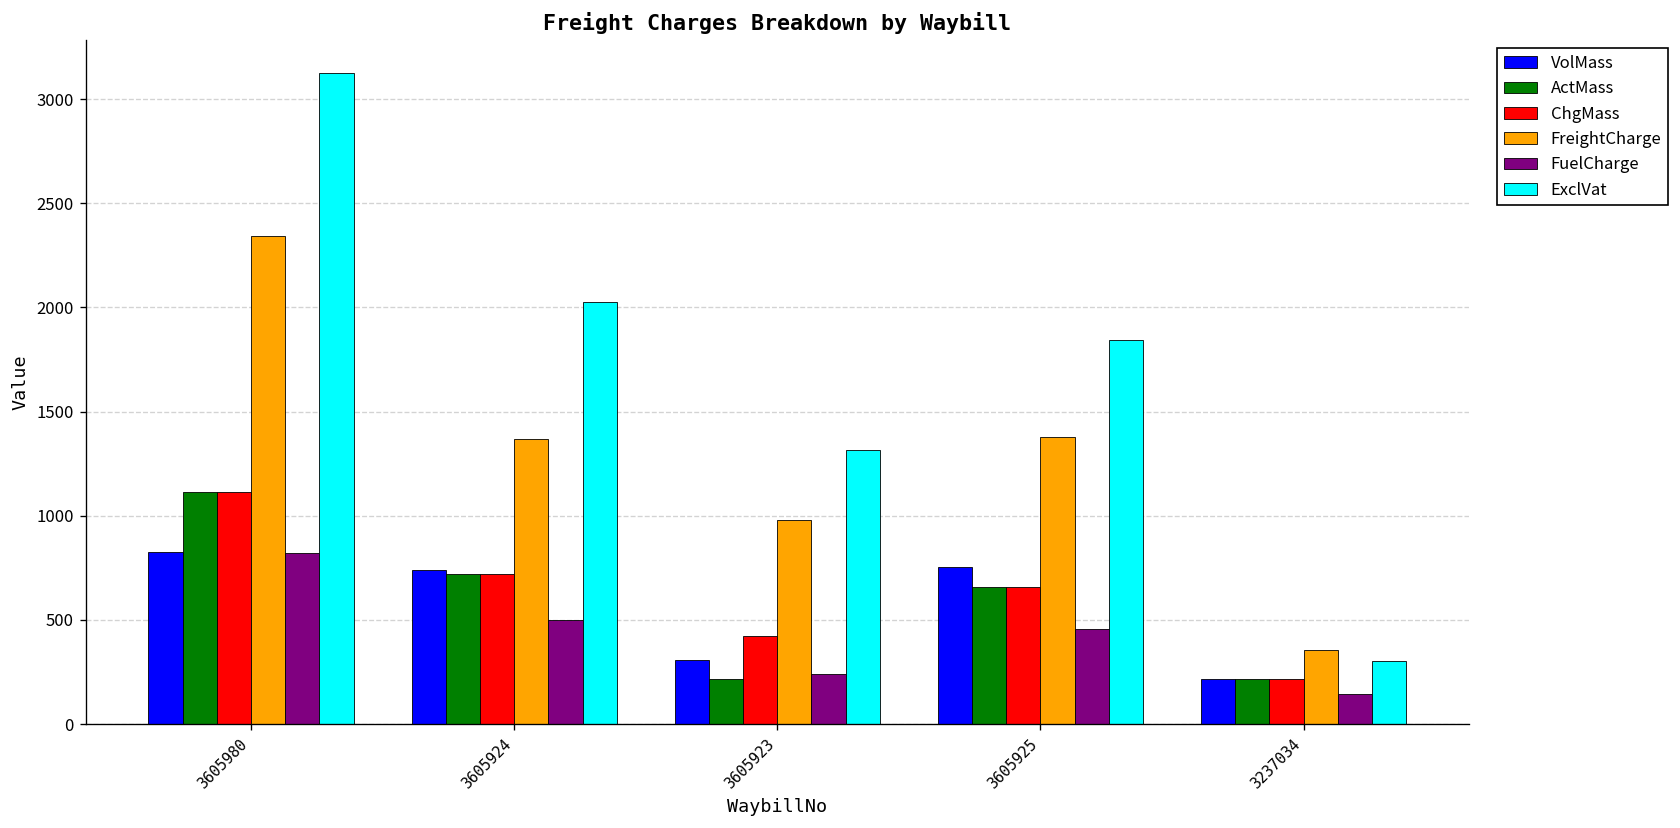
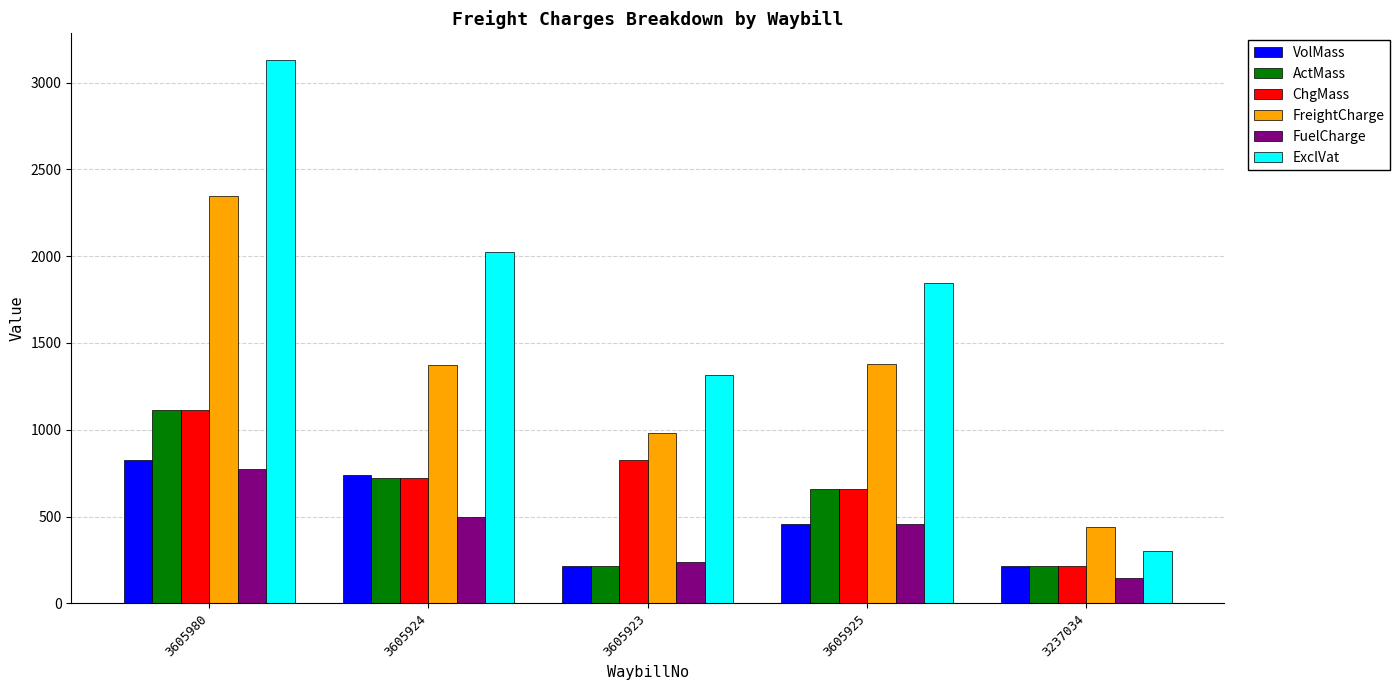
  {
    "VolMass": {
      "3605980": 830,
      "3605924": 740,
-     "3605923": 310,
-     "3605925": 750,
+     "3605923": 210,
+     "3605925": 460,
      "3237034": 220
    },
    "ActMass": {
      "3605980": 1120,
      "3605924": 720,
      "3605923": 220,
      "3605925": 660,
      "3237034": 210
    },
    "ChgMass": {
      "3605980": 1120,
      "3605924": 720,
-     "3605923": 430,
+     "3605923": 820,
      "3605925": 660,
      "3237034": 220
    },
    "FreightCharge": {
      "3605980": 2340,
      "3605924": 1370,
      "3605923": 980,
      "3605925": 1380,
-     "3237034": 360
+     "3237034": 440
    },
    "FuelCharge": {
-     "3605980": 820,
+     "3605980": 770,
      "3605924": 500,
      "3605923": 240,
      "3605925": 460,
      "3237034": 150
    },
    "ExclVat": {
      "3605980": 3130,
      "3605924": 2030,
      "3605923": 1320,
      "3605925": 1850,
      "3237034": 300
    }
  }
